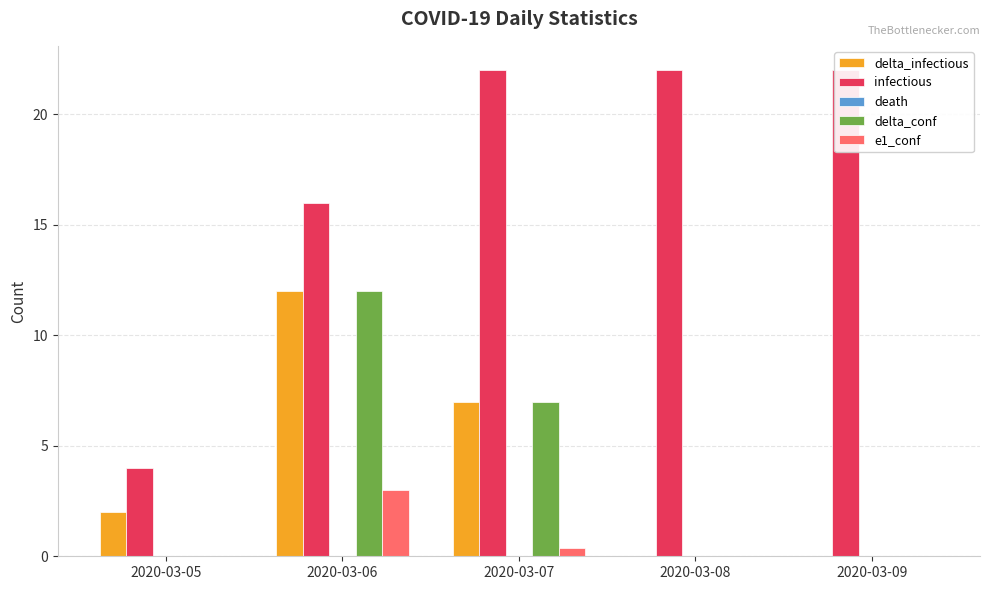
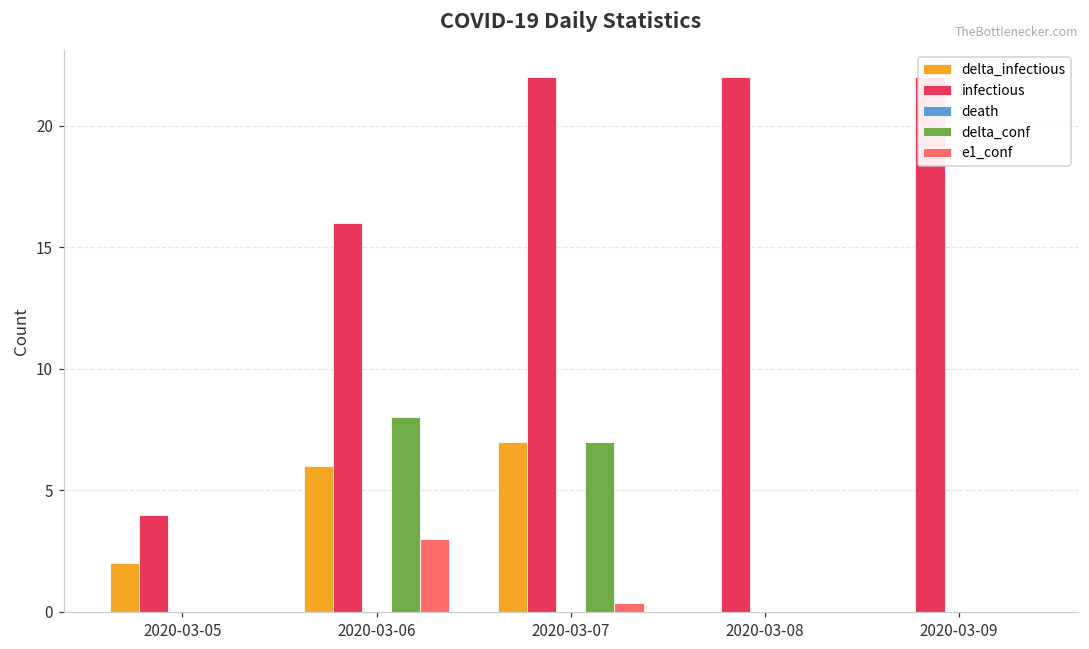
  {
    "delta_infectious": {
      "2020-03-05": 2,
-     "2020-03-06": 12,
+     "2020-03-06": 6,
      "2020-03-07": 7,
      "2020-03-08": 0,
      "2020-03-09": 0
    },
    "death": {
      "2020-03-05": 0,
      "2020-03-06": 0,
      "2020-03-07": 0,
      "2020-03-08": 0,
      "2020-03-09": 0
    },
    "delta_conf": {
      "2020-03-05": 0,
-     "2020-03-06": 12,
+     "2020-03-06": 8,
      "2020-03-07": 7,
      "2020-03-08": 0,
      "2020-03-09": 0
    }
  }
